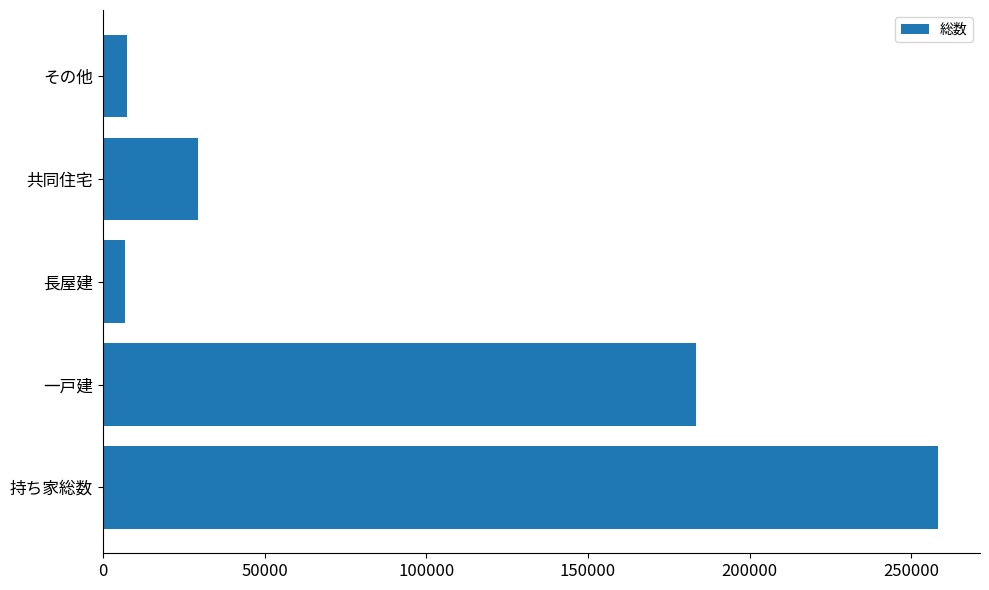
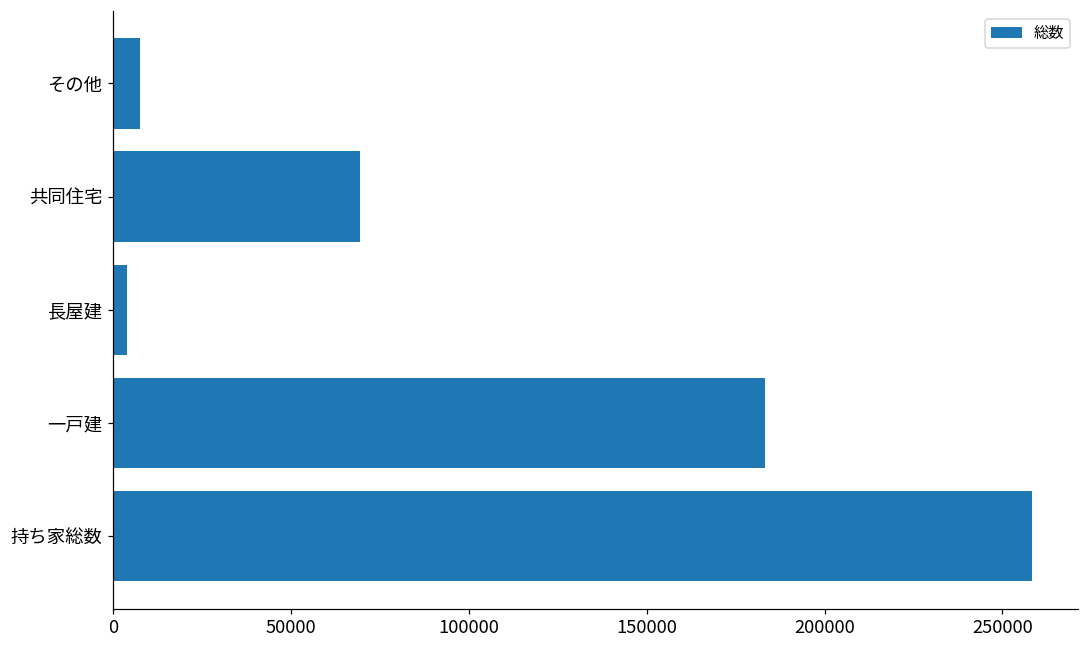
  {
    "その他": 7000,
-   "共同住宅": 30000,
-   "長屋建": 7000,
+   "共同住宅": 69000,
+   "長屋建": 4000,
    "一戸建": 183000,
    "持ち家総数": 258000
  }
